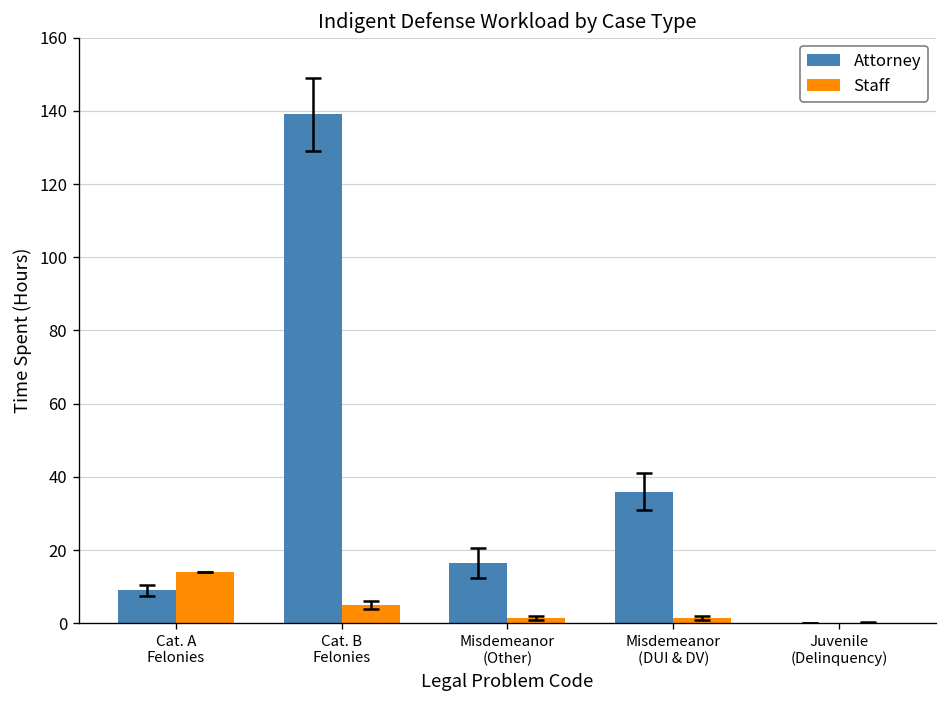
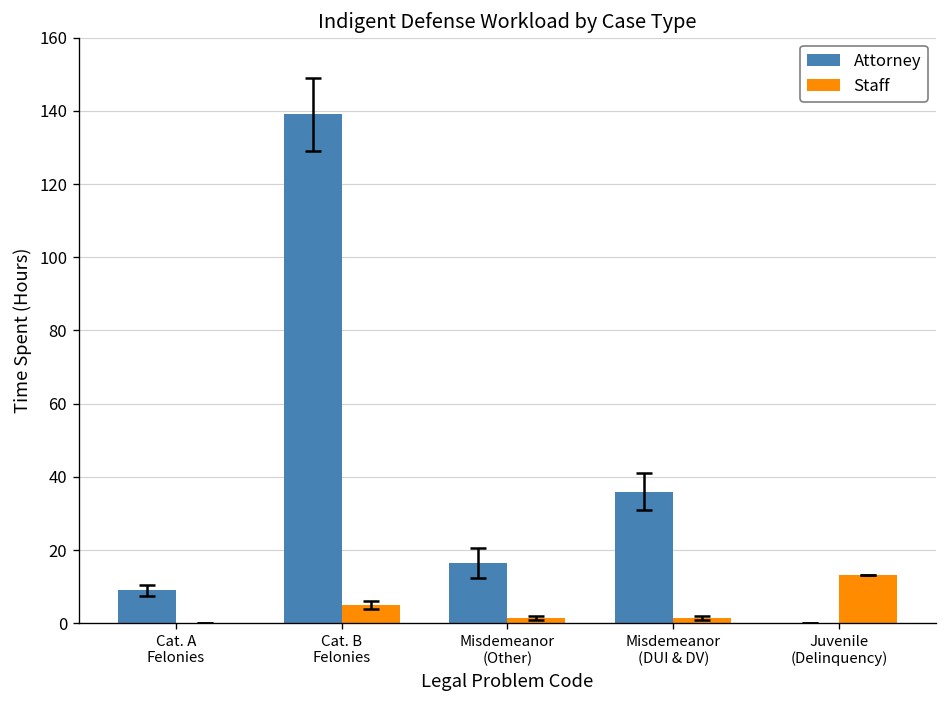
  {
    "Staff": {
-     "Cat. A Felonies": 14,
+     "Cat. A Felonies": 0,
      "Cat. B Felonies": 5,
      "Misdemeanor (Other)": 2,
      "Misdemeanor (DUI & DV)": 2,
-     "Juvenile (Delinquency)": 0
+     "Juvenile (Delinquency)": 13
    }
  }
